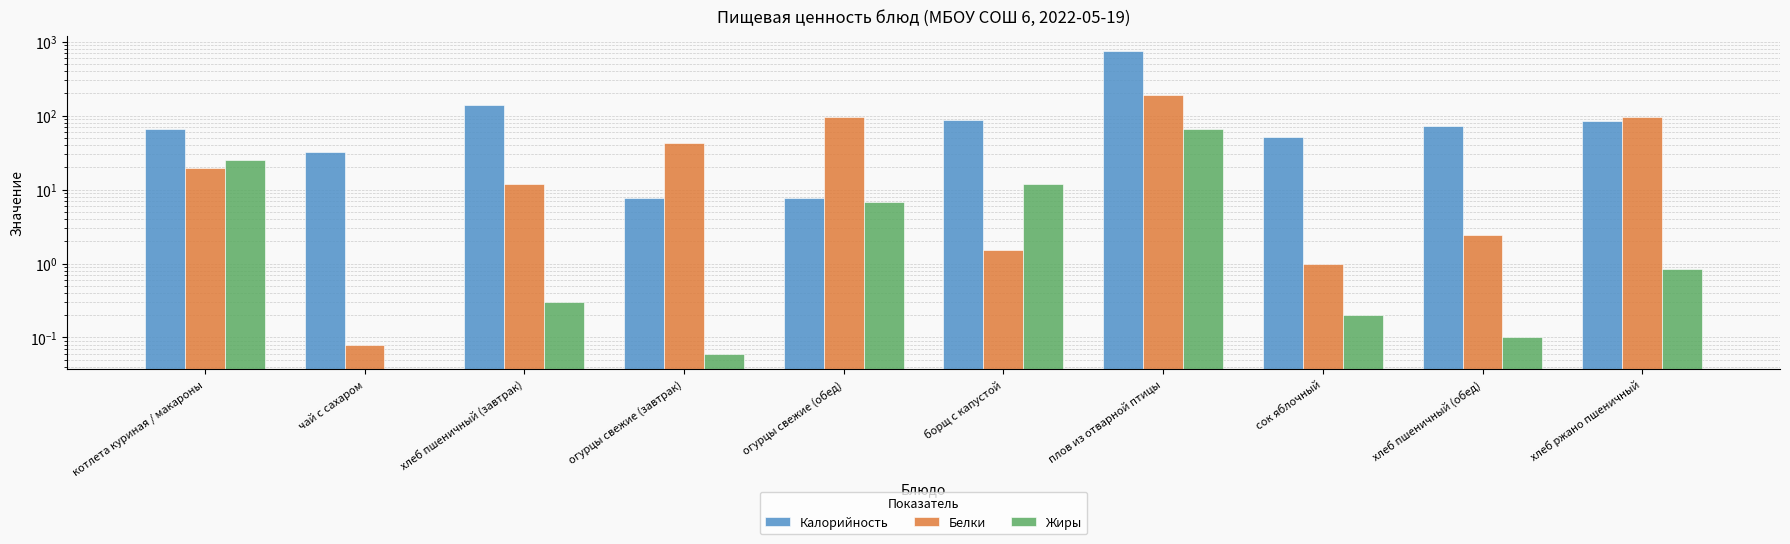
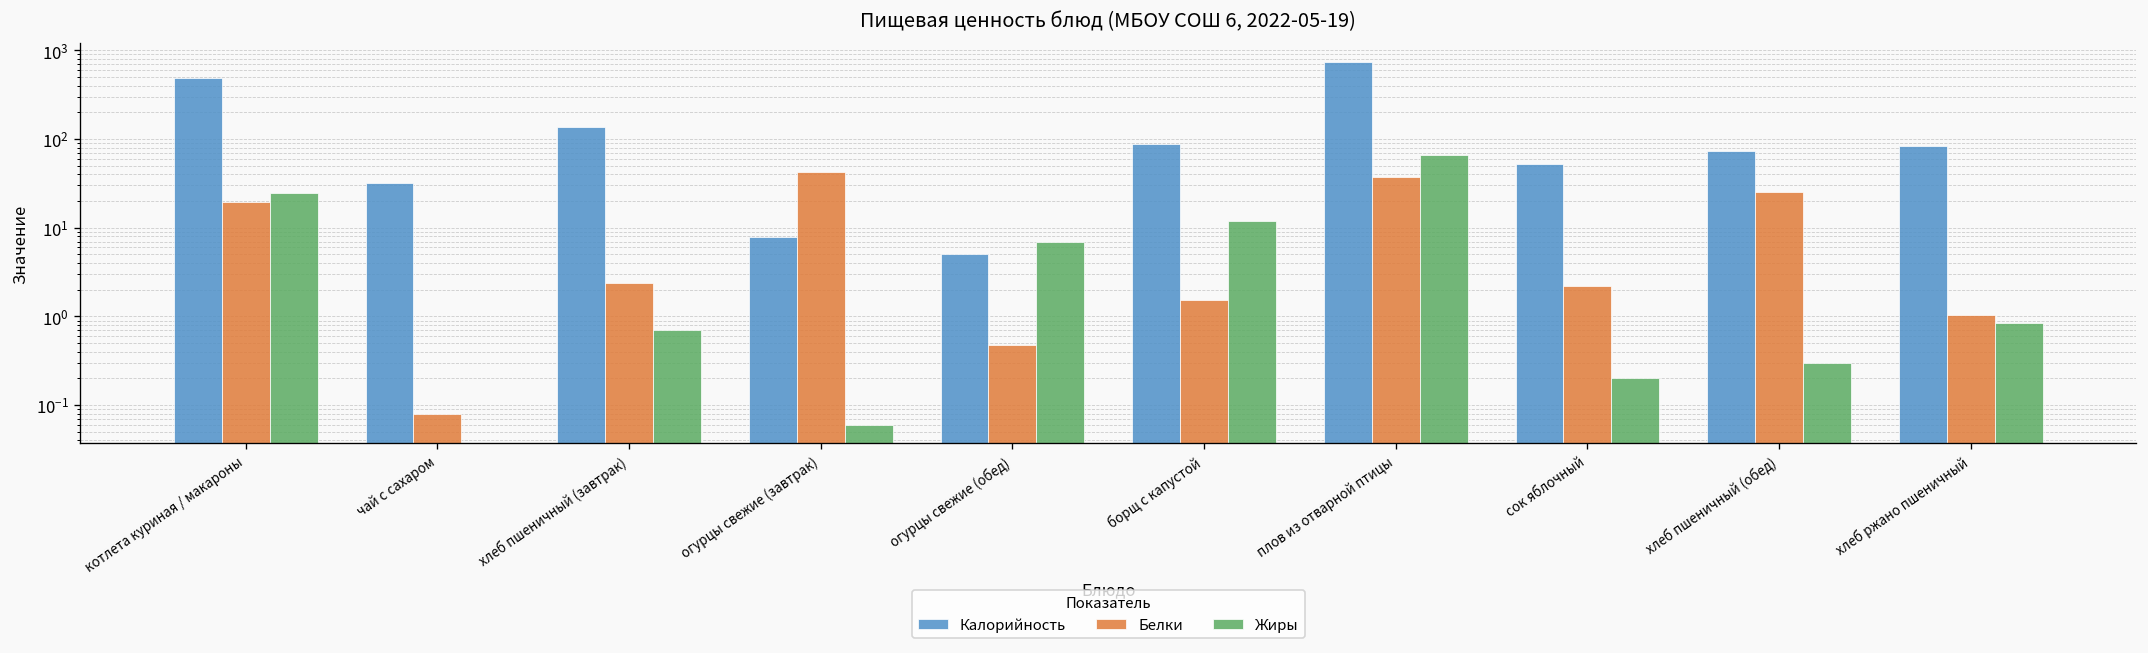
  {
    "Калорийность": {
-     "котлета куриная / макароны": 70,
+     "котлета куриная / макароны": 500,
      "чай с сахаром": 32,
      "хлеб пшеничный (завтрак)": 140,
      "огурцы свежие (завтрак)": 8,
-     "огурцы свежие (обед)": 8,
+     "огурцы свежие (обед)": 5,
      "борщ с капустой": 90,
      "плов из отварной птицы": 700,
      "сок яблочный": 50,
      "хлеб пшеничный (обед)": 70,
      "хлеб ржано пшеничный": 80
    },
    "Белки": {
      "котлета куриная / макароны": 20,
      "чай с сахаром": 0.08,
-     "хлеб пшеничный (завтрак)": 12,
+     "хлеб пшеничный (завтрак)": 2.4,
      "огурцы свежие (завтрак)": 40,
-     "огурцы свежие (обед)": 100,
+     "огурцы свежие (обед)": 0.5,
      "борщ с капустой": 1.5,
-     "плов из отварной птицы": 190,
-     "сок яблочный": 1.0,
-     "хлеб пшеничный (обед)": 2.4,
-     "хлеб ржано пшеничный": 90
+     "плов из отварной птицы": 40,
+     "сок яблочный": 2.2,
+     "хлеб пшеничный (обед)": 25,
+     "хлеб ржано пшеничный": 1.1
    },
    "Жиры": {
      "котлета куриная / макароны": 25,
-     "хлеб пшеничный (завтрак)": 0.3,
+     "хлеб пшеничный (завтрак)": 0.7,
      "огурцы свежие (завтрак)": 0.06,
      "огурцы свежие (обед)": 7,
      "борщ с капустой": 12,
      "плов из отварной птицы": 70,
      "сок яблочный": 0.2,
-     "хлеб пшеничный (обед)": 0.1,
+     "хлеб пшеничный (обед)": 0.3,
      "хлеб ржано пшеничный": 0.8
    }
  }
